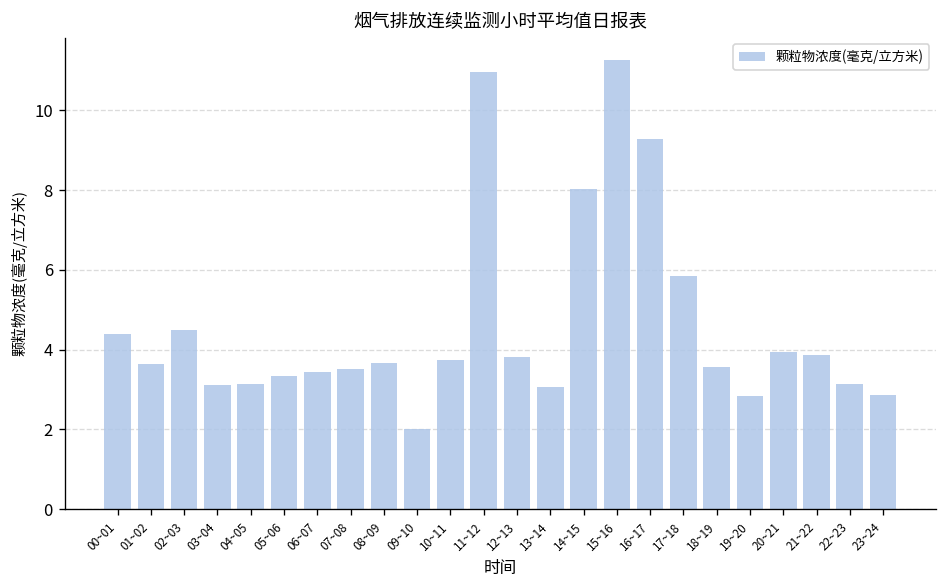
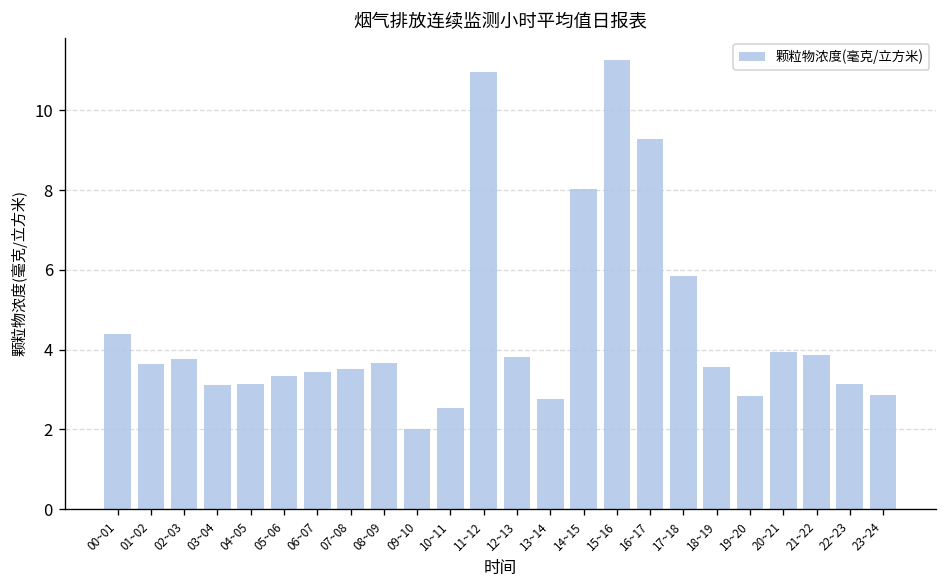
  {
    "00~01": 4.4,
    "01~02": 3.6,
-   "02~03": 4.5,
+   "02~03": 3.8,
    "03~04": 3.1,
    "04~05": 3.1,
    "05~06": 3.3,
    "06~07": 3.4,
    "07~08": 3.5,
    "08~09": 3.7,
    "09~10": 2.0,
-   "10~11": 3.7,
+   "10~11": 2.5,
    "11~12": 11.0,
    "12~13": 3.8,
-   "13~14": 3.1,
+   "13~14": 2.8,
    "14~15": 8.0,
    "15~16": 11.3,
    "16~17": 9.3,
    "17~18": 5.9,
    "18~19": 3.6,
    "19~20": 2.8,
    "20~21": 3.9,
    "21~22": 3.9,
    "22~23": 3.1,
    "23~24": 2.9
  }
